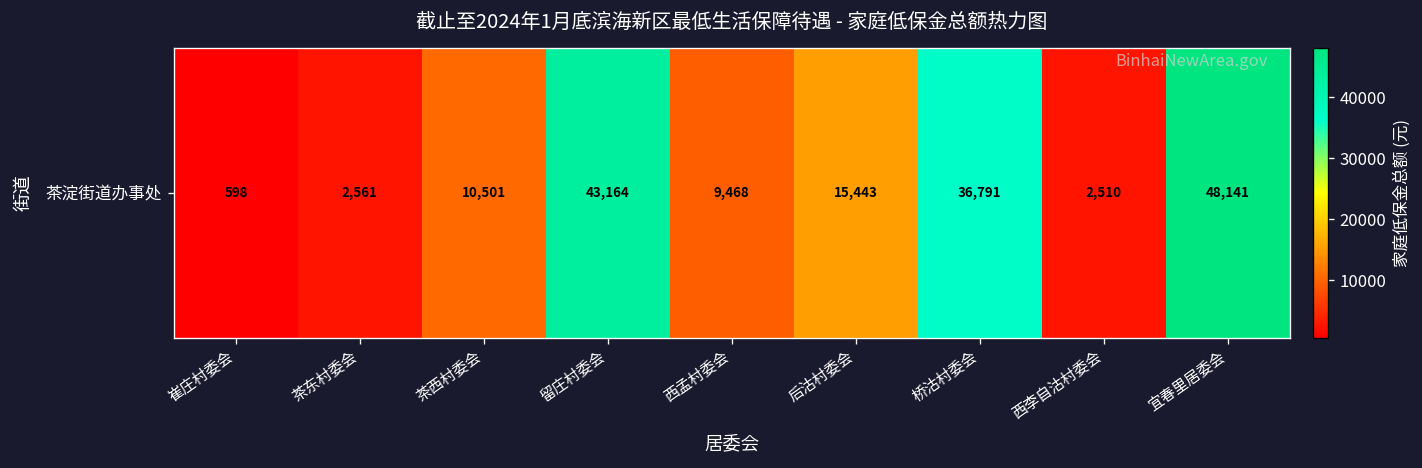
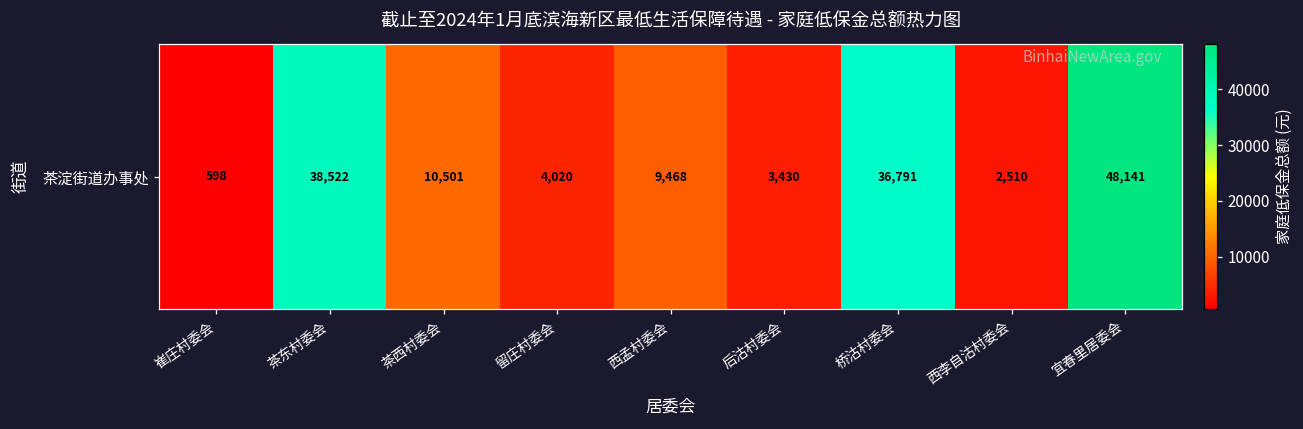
  {
    "茶淀街道办事处": {
      "崔庄村委会": "598",
-     "茶东村委会": "2,561",
+     "茶东村委会": "38,522",
      "茶西村委会": "10,501",
-     "留庄村委会": "43,164",
+     "留庄村委会": "4,020",
      "西孟村委会": "9,468",
-     "后沽村委会": "15,443",
+     "后沽村委会": "3,430",
      "桥沽村委会": "36,791",
      "西李自沽村委会": "2,510"
    }
  }
